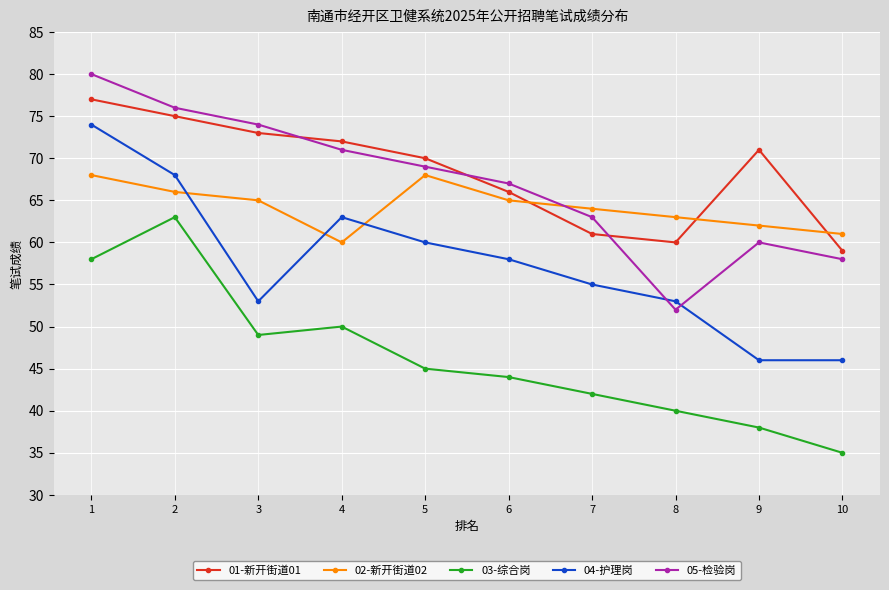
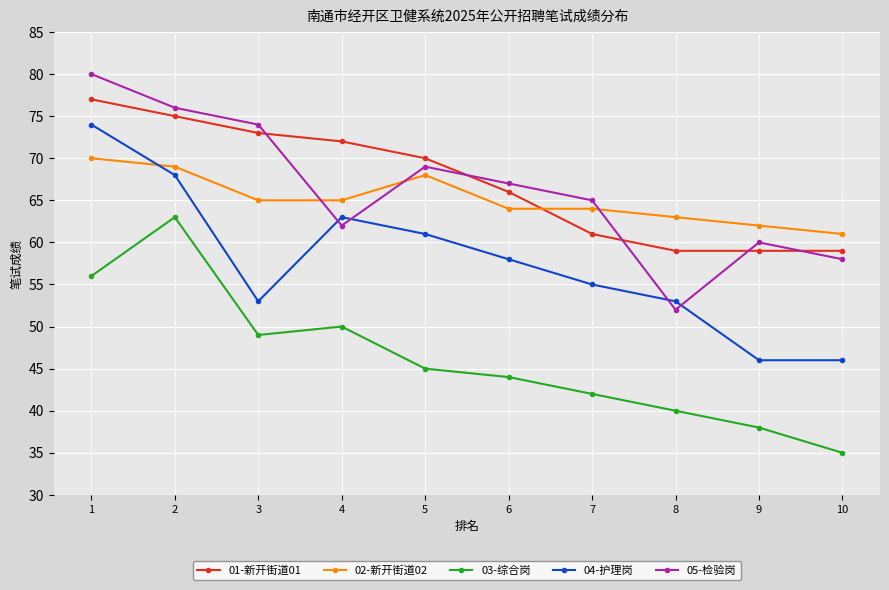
  {
    "01-新开街道01": {
      "1": 77,
      "2": 75,
      "3": 73,
      "4": 72,
      "5": 70,
      "6": 66,
      "7": 61,
-     "8": 60,
-     "9": 71,
+     "8": 59,
+     "9": 59,
      "10": 59
    },
    "02-新开街道02": {
-     "1": 68,
-     "2": 66,
+     "1": 70,
+     "2": 69,
      "3": 65,
-     "4": 60,
+     "4": 65,
      "5": 68,
-     "6": 65,
+     "6": 64,
      "7": 64,
      "8": 63,
      "9": 62,
      "10": 61
    },
    "03-综合岗": {
-     "1": 58,
+     "1": 56,
      "2": 63,
      "3": 49,
      "4": 50,
      "5": 45,
      "6": 44,
      "7": 42,
      "8": 40,
      "9": 38,
      "10": 35
    },
    "04-护理岗": {
      "1": 74,
      "2": 68,
      "3": 53,
      "4": 63,
-     "5": 60,
+     "5": 61,
      "6": 58,
      "7": 55,
      "8": 53,
      "9": 46,
      "10": 46
    },
    "05-检验岗": {
      "1": 80,
      "2": 76,
      "3": 74,
-     "4": 71,
+     "4": 62,
      "5": 69,
      "6": 67,
-     "7": 63,
+     "7": 65,
      "8": 52,
      "9": 60,
      "10": 58
    }
  }
